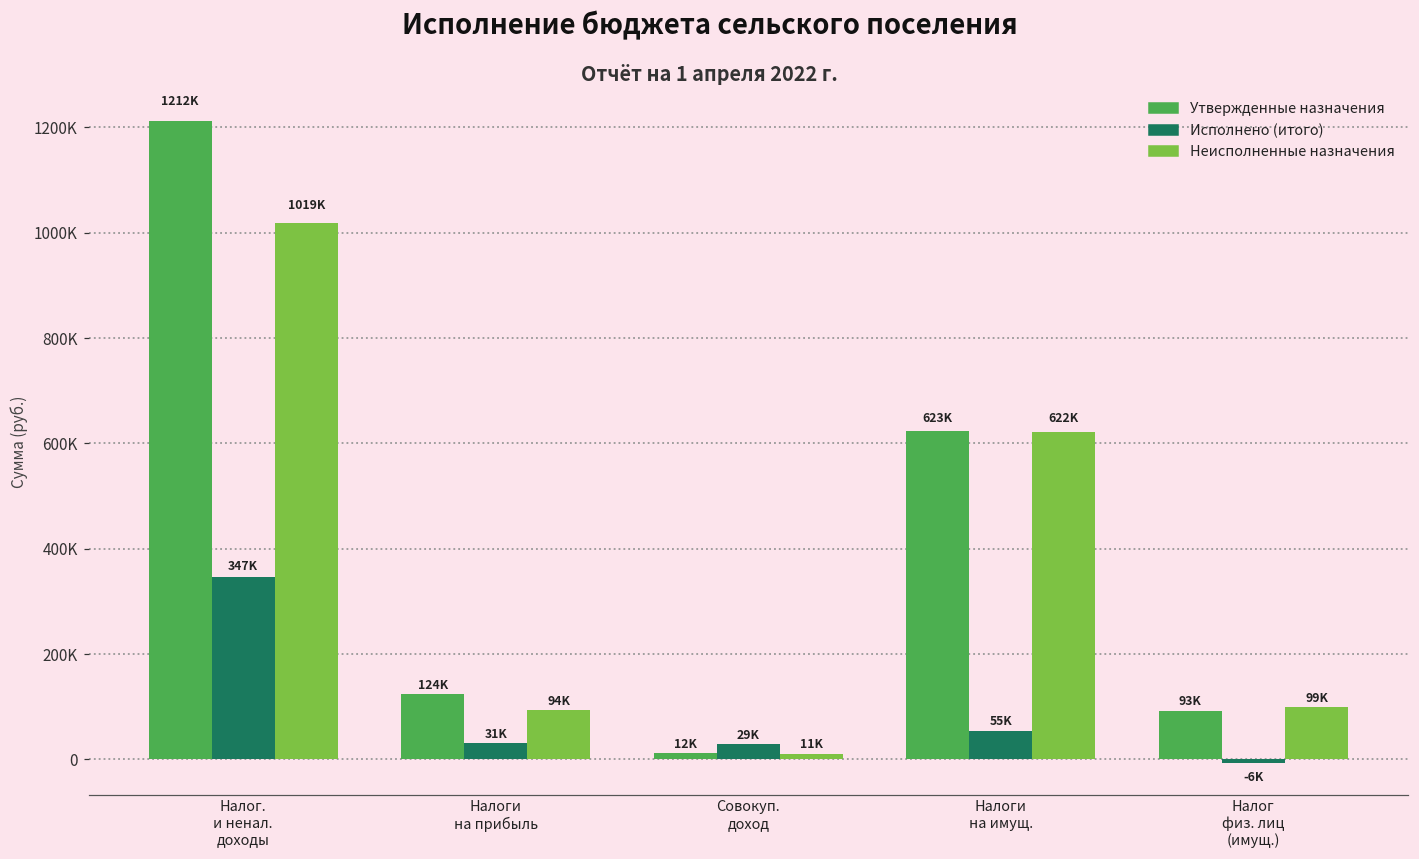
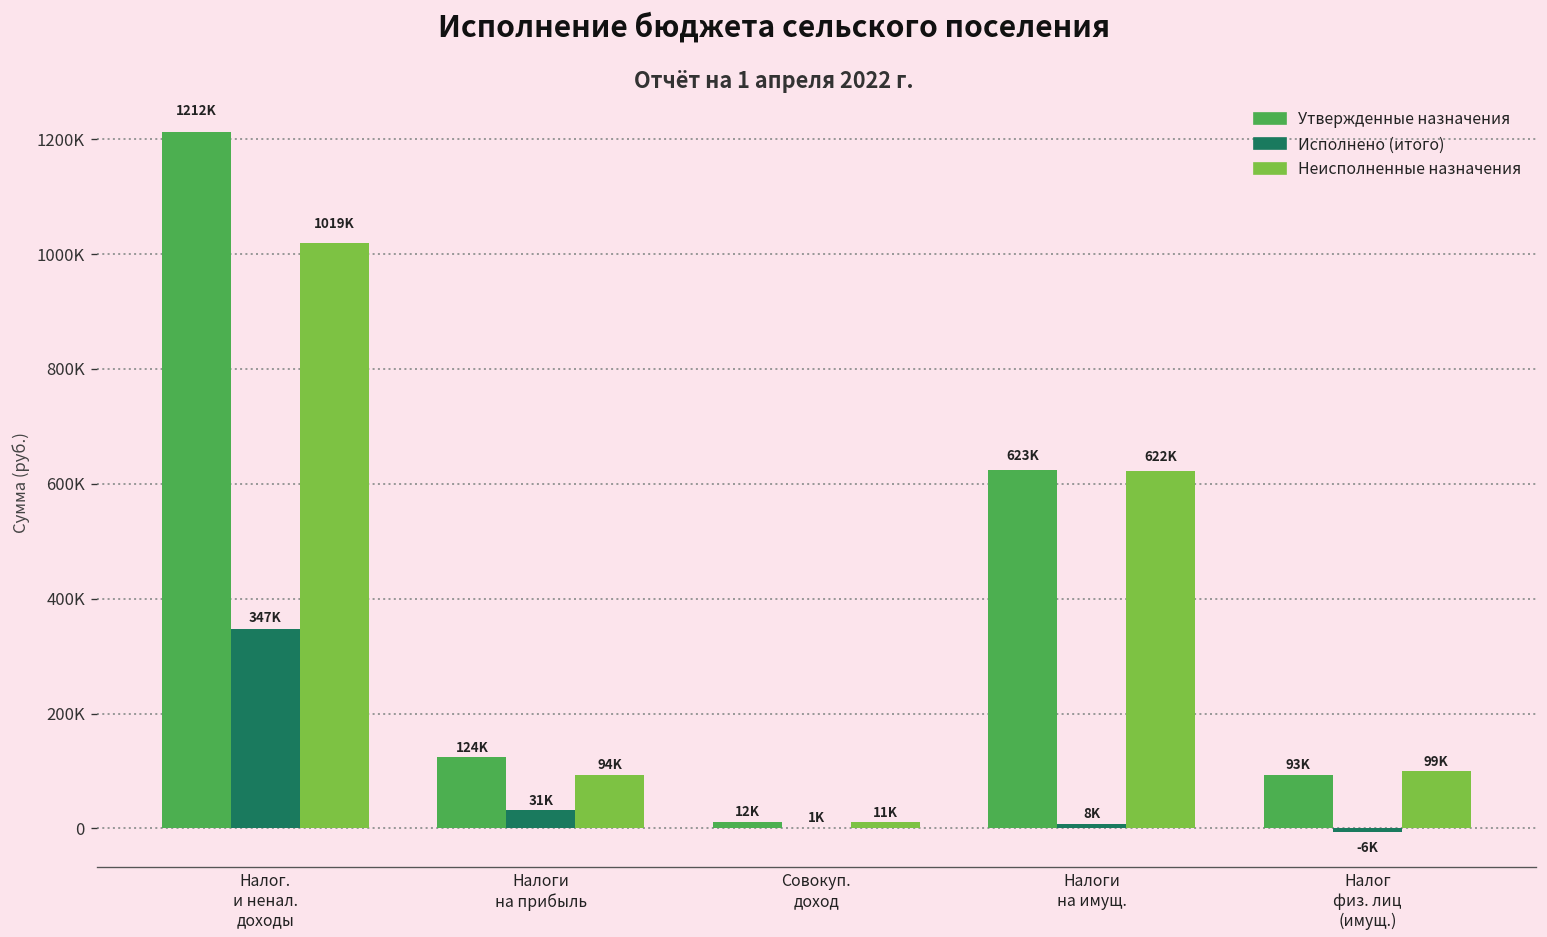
  {
    "Исполнено (итого)": {
      "Налог. и ненал. доходы": "347K",
      "Налоги на прибыль": "31K",
-     "Совокуп. доход": "29K",
-     "Налоги на имущ.": "55K",
+     "Совокуп. доход": "1K",
+     "Налоги на имущ.": "8K",
      "Налог физ. лиц (имущ.)": "-6K"
    }
  }
